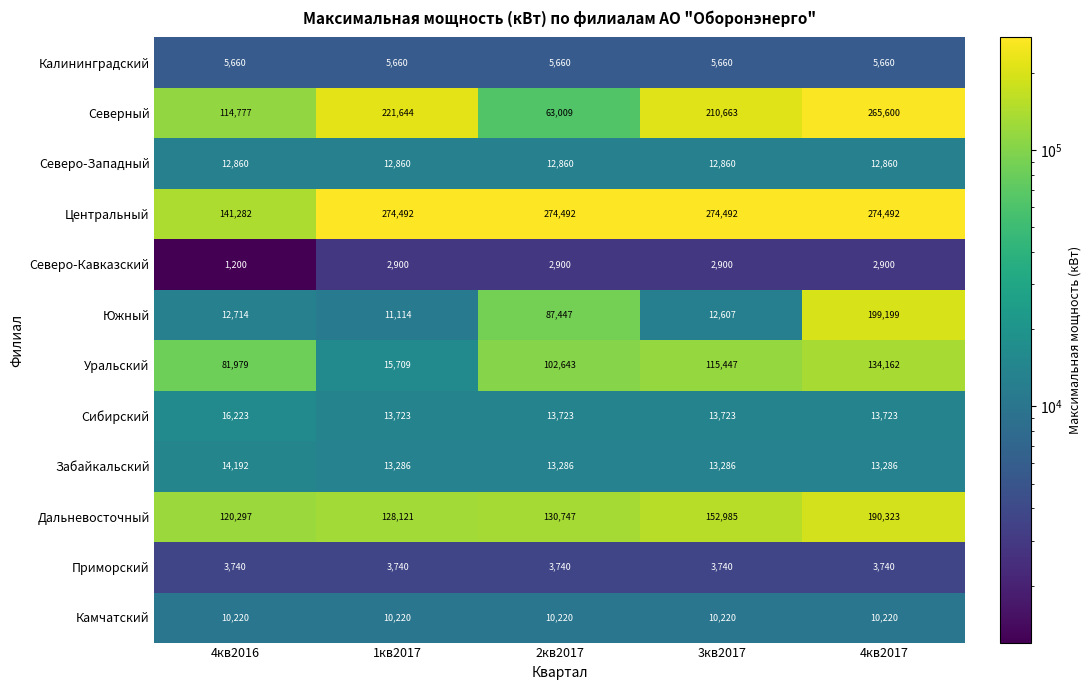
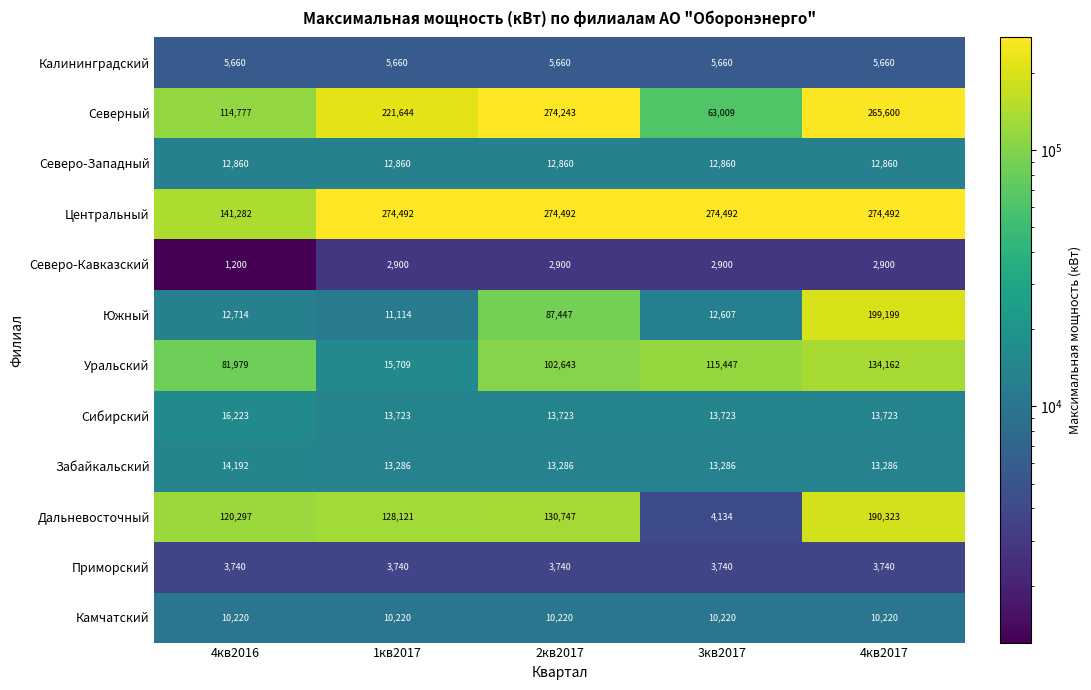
  {
    "Калининградский": {
      "4кв2016": "5,660",
      "1кв2017": "5,660",
      "2кв2017": "5,660",
      "3кв2017": "5,660",
      "4кв2017": "5,660"
    },
    "Северный": {
      "4кв2016": "114,777",
      "1кв2017": "221,644",
-     "2кв2017": "63,009",
-     "3кв2017": "210,663",
+     "2кв2017": "274,243",
+     "3кв2017": "63,009",
      "4кв2017": "265,600"
    },
    "Северо-Западный": {
      "4кв2016": "12,860",
      "1кв2017": "12,860",
      "2кв2017": "12,860",
      "3кв2017": "12,860",
      "4кв2017": "12,860"
    },
    "Центральный": {
      "4кв2016": "141,282",
      "1кв2017": "274,492",
      "2кв2017": "274,492",
      "3кв2017": "274,492",
      "4кв2017": "274,492"
    },
    "Северо-Кавказский": {
      "4кв2016": "1,200",
      "1кв2017": "2,900",
      "2кв2017": "2,900",
      "3кв2017": "2,900",
      "4кв2017": "2,900"
    },
    "Южный": {
      "4кв2016": "12,714",
      "1кв2017": "11,114",
      "2кв2017": "87,447",
      "3кв2017": "12,607",
      "4кв2017": "199,199"
    },
    "Уральский": {
      "4кв2016": "81,979",
      "1кв2017": "15,709",
      "2кв2017": "102,643",
      "3кв2017": "115,447",
      "4кв2017": "134,162"
    },
    "Сибирский": {
      "4кв2016": "16,223",
      "1кв2017": "13,723",
      "2кв2017": "13,723",
      "3кв2017": "13,723",
      "4кв2017": "13,723"
    },
    "Забайкальский": {
      "4кв2016": "14,192",
      "1кв2017": "13,286",
      "2кв2017": "13,286",
      "3кв2017": "13,286",
      "4кв2017": "13,286"
    },
    "Дальневосточный": {
      "4кв2016": "120,297",
      "1кв2017": "128,121",
      "2кв2017": "130,747",
-     "3кв2017": "152,985",
+     "3кв2017": "4,134",
      "4кв2017": "190,323"
    },
    "Приморский": {
      "4кв2016": "3,740",
      "1кв2017": "3,740",
      "2кв2017": "3,740",
      "3кв2017": "3,740",
      "4кв2017": "3,740"
    },
    "Камчатский": {
      "4кв2016": "10,220",
      "1кв2017": "10,220",
      "2кв2017": "10,220",
      "3кв2017": "10,220",
      "4кв2017": "10,220"
    }
  }
